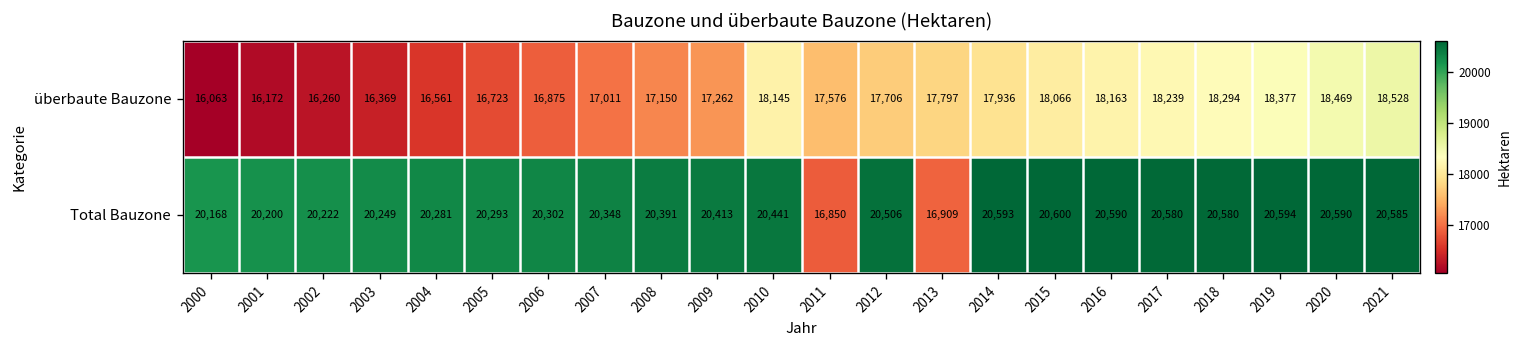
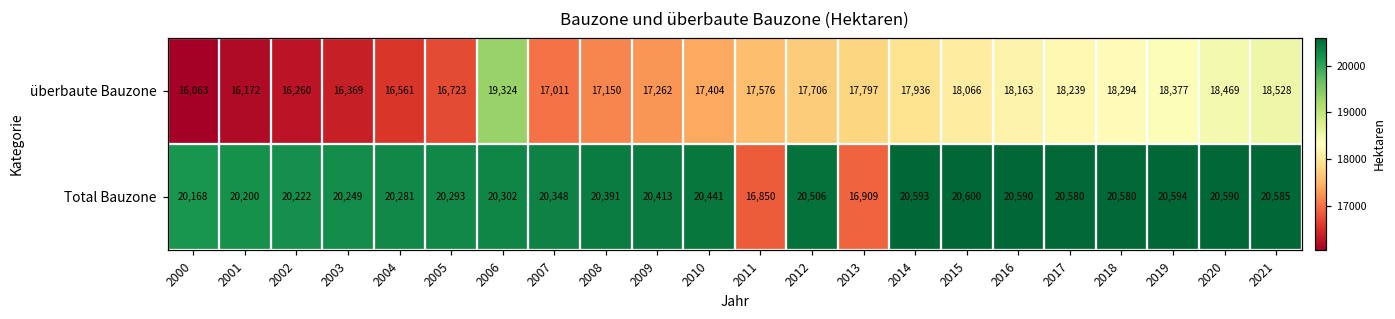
  {
    "überbaute Bauzone": {
      "2000": "16,063",
      "2001": "16,172",
      "2002": "16,260",
      "2003": "16,369",
      "2004": "16,561",
      "2005": "16,723",
-     "2006": "16,875",
+     "2006": "19,324",
      "2007": "17,011",
      "2008": "17,150",
      "2009": "17,262",
-     "2010": "18,145",
+     "2010": "17,404",
      "2011": "17,576",
      "2012": "17,706",
      "2013": "17,797",
      "2014": "17,936",
      "2015": "18,066",
      "2016": "18,163",
      "2017": "18,239",
      "2018": "18,294",
      "2019": "18,377",
      "2020": "18,469",
      "2021": "18,528"
    },
    "Total Bauzone": {
      "2000": "20,168",
      "2001": "20,200",
      "2002": "20,222",
      "2003": "20,249",
      "2004": "20,281",
      "2005": "20,293",
      "2006": "20,302",
      "2007": "20,348",
      "2008": "20,391",
      "2009": "20,413",
      "2010": "20,441",
      "2011": "16,850",
      "2012": "20,506",
      "2013": "16,909",
      "2014": "20,593",
      "2015": "20,600",
      "2016": "20,590",
      "2017": "20,580",
      "2018": "20,580",
      "2019": "20,594",
      "2020": "20,590",
      "2021": "20,585"
    }
  }
